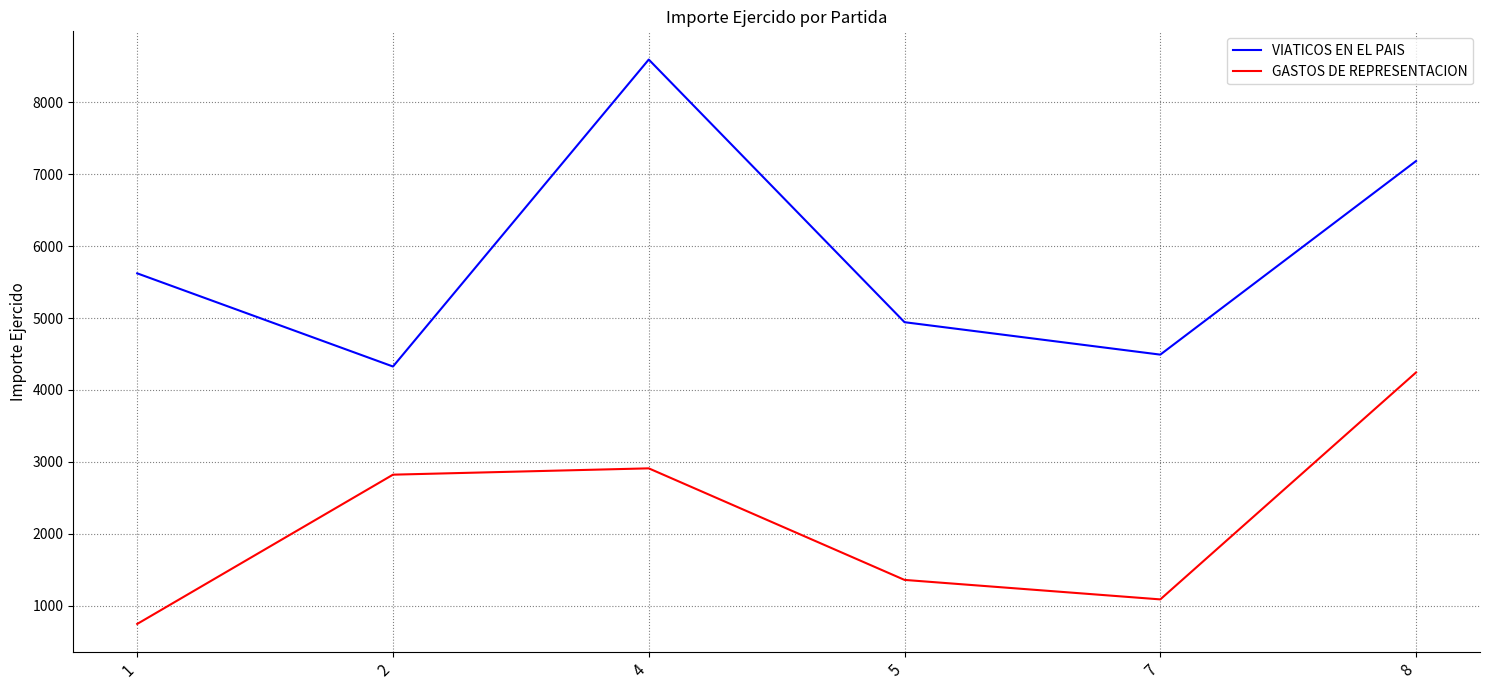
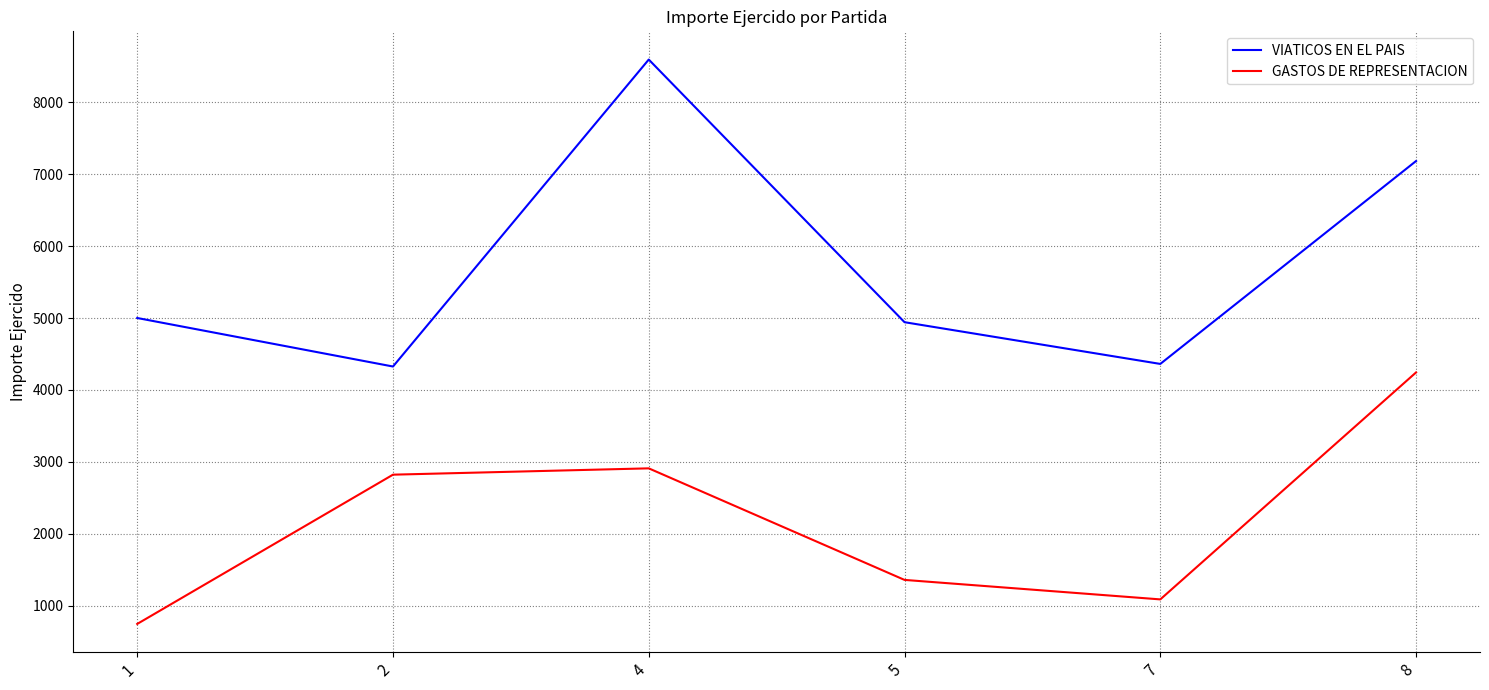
  {
    "VIATICOS EN EL PAIS": {
-     "1": 5600,
+     "1": 5000,
      "2": 4300,
      "4": 8600,
      "5": 4900,
-     "7": 4500,
+     "7": 4400,
      "8": 7200
    },
    "GASTOS DE REPRESENTACION": {
      "1": 700,
      "2": 2800,
      "4": 2900,
      "5": 1400,
      "7": 1100,
      "8": 4200
    }
  }
